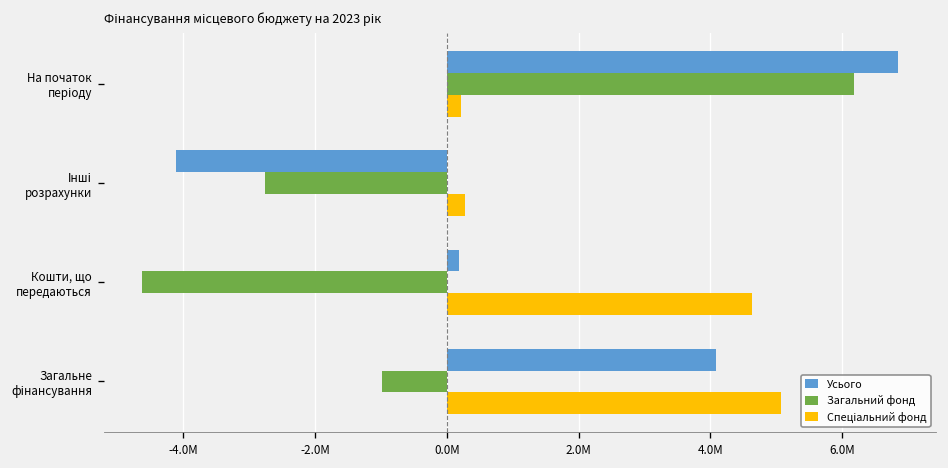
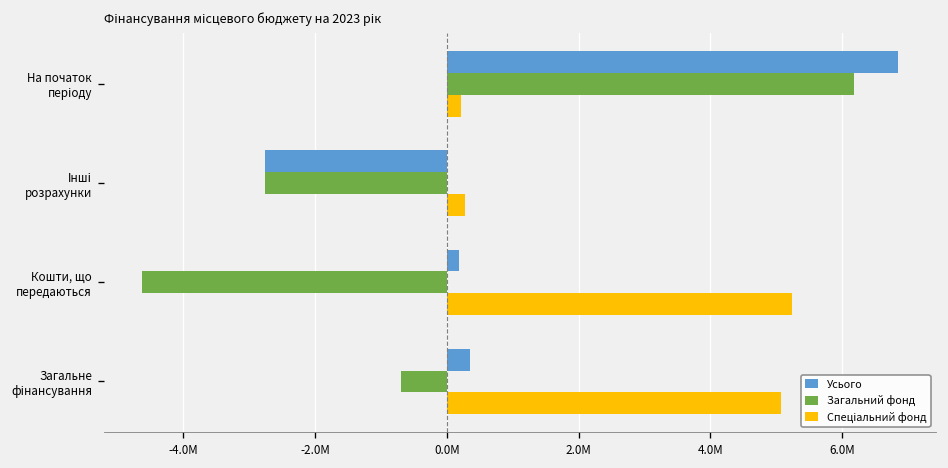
  {
    "Усього": {
      "На початок періоду": 6900000,
-     "Інші розрахунки": -4100000,
+     "Інші розрахунки": -2800000,
      "Кошти, що передаються": 200000,
-     "Загальне фінансування": 4100000
+     "Загальне фінансування": 400000
    },
    "Загальний фонд": {
      "На початок періоду": 6200000,
      "Інші розрахунки": -2800000,
      "Кошти, що передаються": -4600000,
-     "Загальне фінансування": -1000000
+     "Загальне фінансування": -700000
    },
    "Спеціальний фонд": {
      "На початок періоду": 200000,
      "Інші розрахунки": 300000,
-     "Кошти, що передаються": 4600000,
+     "Кошти, що передаються": 5200000,
      "Загальне фінансування": 5100000
    }
  }
